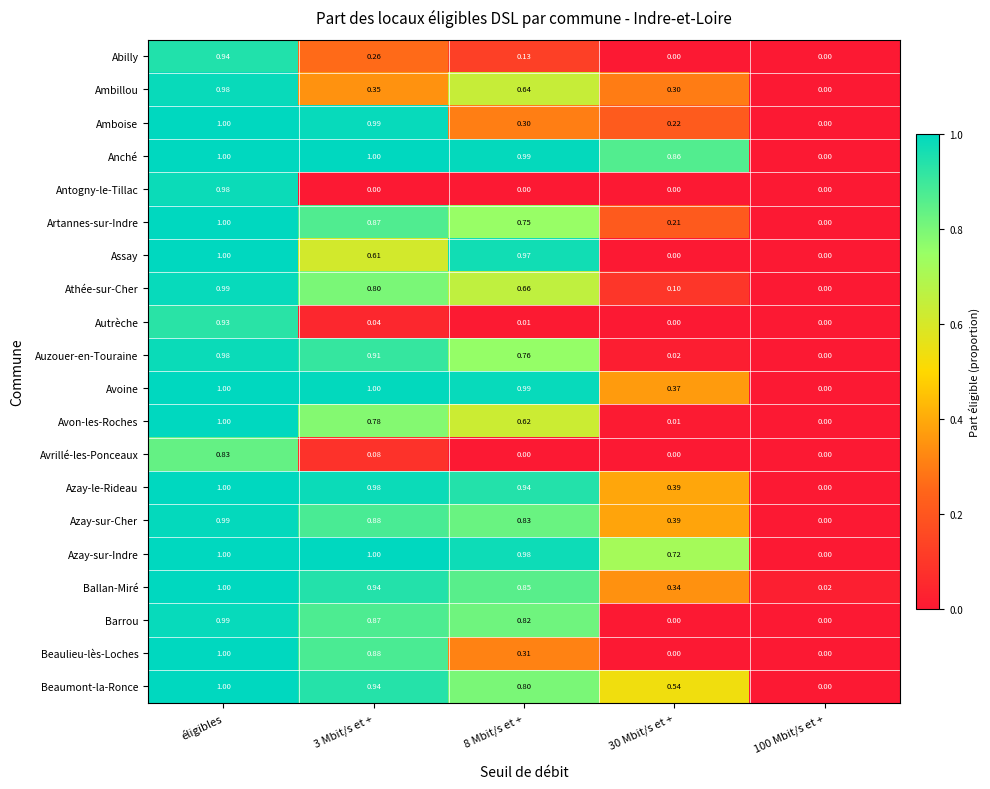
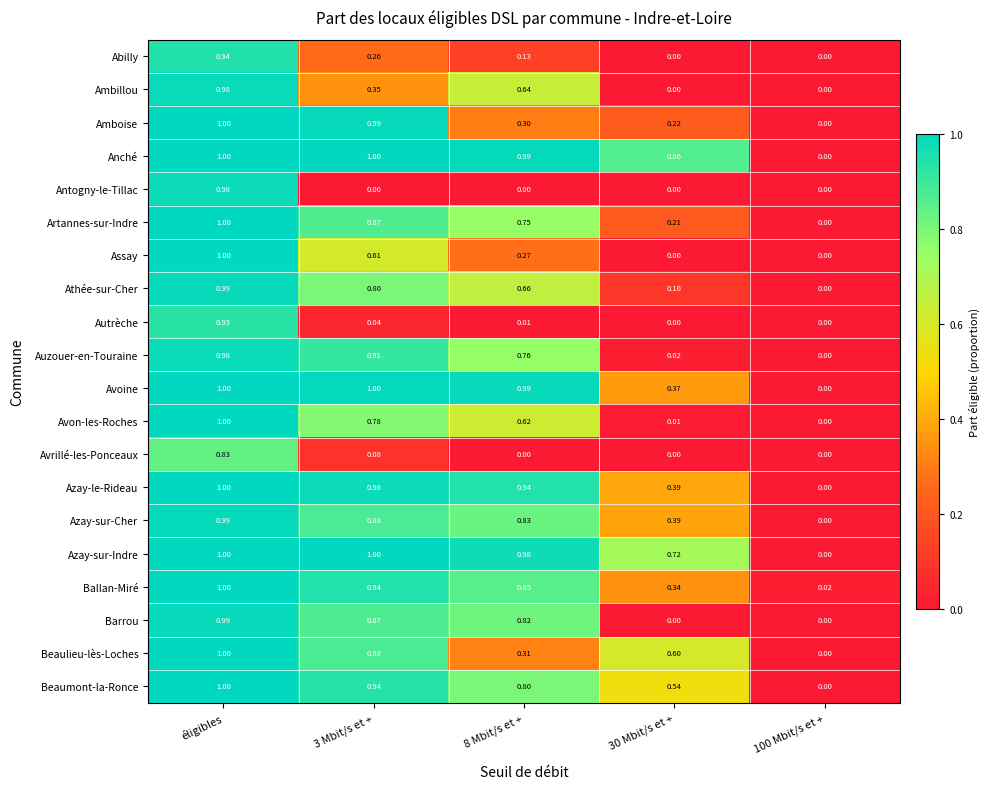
  {
    "Abilly": {
      "éligibles": 0.94,
      "3 Mbit/s et +": 0.26,
      "8 Mbit/s et +": 0.13,
      "30 Mbit/s et +": 0.00,
      "100 Mbit/s et +": 0.00
    },
    "Ambillou": {
      "éligibles": 0.98,
      "3 Mbit/s et +": 0.35,
      "8 Mbit/s et +": 0.64,
-     "30 Mbit/s et +": 0.30,
+     "30 Mbit/s et +": 0.00,
      "100 Mbit/s et +": 0.00
    },
    "Amboise": {
      "éligibles": 1.00,
      "3 Mbit/s et +": 0.99,
      "8 Mbit/s et +": 0.30,
      "30 Mbit/s et +": 0.22,
      "100 Mbit/s et +": 0.00
    },
    "Anché": {
      "éligibles": 1.00,
      "3 Mbit/s et +": 1.00,
      "8 Mbit/s et +": 0.99,
      "30 Mbit/s et +": 0.86,
      "100 Mbit/s et +": 0.00
    },
    "Antogny-le-Tillac": {
      "éligibles": 0.98,
      "3 Mbit/s et +": 0.00,
      "8 Mbit/s et +": 0.00,
      "30 Mbit/s et +": 0.00,
      "100 Mbit/s et +": 0.00
    },
    "Artannes-sur-Indre": {
      "éligibles": 1.00,
      "3 Mbit/s et +": 0.87,
      "8 Mbit/s et +": 0.75,
      "30 Mbit/s et +": 0.21,
      "100 Mbit/s et +": 0.00
    },
    "Assay": {
      "éligibles": 1.00,
      "3 Mbit/s et +": 0.61,
-     "8 Mbit/s et +": 0.97,
+     "8 Mbit/s et +": 0.27,
      "30 Mbit/s et +": 0.00,
      "100 Mbit/s et +": 0.00
    },
    "Athée-sur-Cher": {
      "éligibles": 0.99,
      "3 Mbit/s et +": 0.80,
      "8 Mbit/s et +": 0.66,
      "30 Mbit/s et +": 0.10,
      "100 Mbit/s et +": 0.00
    },
    "Autrèche": {
      "éligibles": 0.93,
      "3 Mbit/s et +": 0.04,
      "8 Mbit/s et +": 0.01,
      "30 Mbit/s et +": 0.00,
      "100 Mbit/s et +": 0.00
    },
    "Auzouer-en-Touraine": {
      "éligibles": 0.98,
      "3 Mbit/s et +": 0.91,
      "8 Mbit/s et +": 0.76,
      "30 Mbit/s et +": 0.02,
      "100 Mbit/s et +": 0.00
    },
    "Avoine": {
      "éligibles": 1.00,
      "3 Mbit/s et +": 1.00,
      "8 Mbit/s et +": 0.99,
      "30 Mbit/s et +": 0.37,
      "100 Mbit/s et +": 0.00
    },
    "Avon-les-Roches": {
      "éligibles": 1.00,
      "3 Mbit/s et +": 0.78,
      "8 Mbit/s et +": 0.62,
      "30 Mbit/s et +": 0.01,
      "100 Mbit/s et +": 0.00
    },
    "Avrillé-les-Ponceaux": {
      "éligibles": 0.83,
      "3 Mbit/s et +": 0.08,
      "8 Mbit/s et +": 0.00,
      "30 Mbit/s et +": 0.00,
      "100 Mbit/s et +": 0.00
    },
    "Azay-le-Rideau": {
      "éligibles": 1.00,
      "3 Mbit/s et +": 0.98,
      "8 Mbit/s et +": 0.94,
      "30 Mbit/s et +": 0.39,
      "100 Mbit/s et +": 0.00
    },
    "Azay-sur-Cher": {
      "éligibles": 0.99,
      "3 Mbit/s et +": 0.88,
      "8 Mbit/s et +": 0.83,
      "30 Mbit/s et +": 0.39,
      "100 Mbit/s et +": 0.00
    },
    "Azay-sur-Indre": {
      "éligibles": 1.00,
      "3 Mbit/s et +": 1.00,
      "8 Mbit/s et +": 0.98,
      "30 Mbit/s et +": 0.72,
      "100 Mbit/s et +": 0.00
    },
    "Ballan-Miré": {
      "éligibles": 1.00,
      "3 Mbit/s et +": 0.94,
      "8 Mbit/s et +": 0.85,
      "30 Mbit/s et +": 0.34,
      "100 Mbit/s et +": 0.02
    },
    "Barrou": {
      "éligibles": 0.99,
      "3 Mbit/s et +": 0.87,
      "8 Mbit/s et +": 0.82,
      "30 Mbit/s et +": 0.00,
      "100 Mbit/s et +": 0.00
    },
    "Beaulieu-lès-Loches": {
      "éligibles": 1.00,
      "3 Mbit/s et +": 0.88,
      "8 Mbit/s et +": 0.31,
-     "30 Mbit/s et +": 0.00,
+     "30 Mbit/s et +": 0.60,
      "100 Mbit/s et +": 0.00
    },
    "Beaumont-la-Ronce": {
      "éligibles": 1.00,
      "3 Mbit/s et +": 0.94,
      "8 Mbit/s et +": 0.80,
      "30 Mbit/s et +": 0.54,
      "100 Mbit/s et +": 0.00
    }
  }
